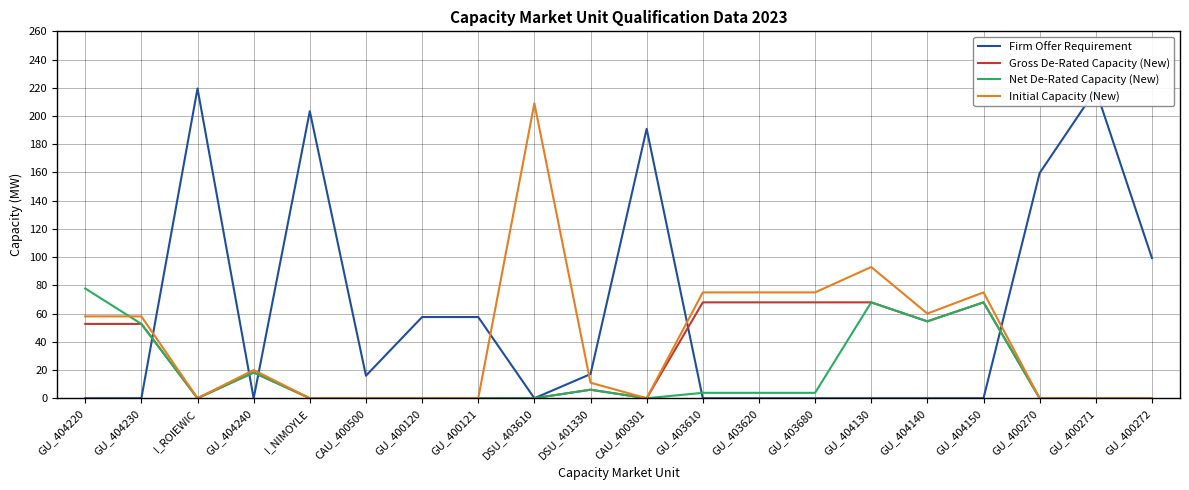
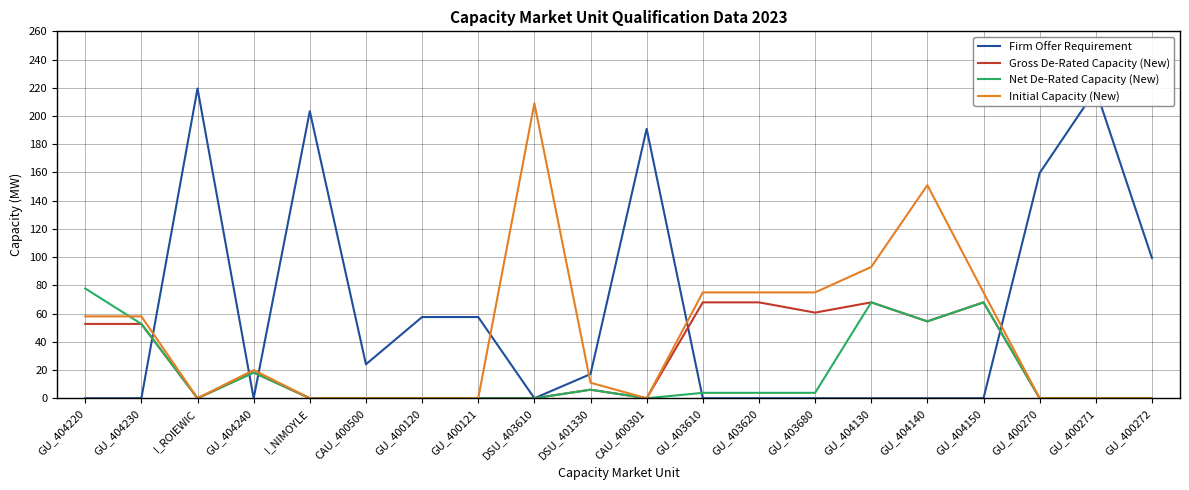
  {
    "Firm Offer Requirement": {
      "GU_404220": 0,
      "GU_404230": 0,
      "I_ROIEWIC": 220,
      "GU_404240": 0,
      "I_NIMOYLE": 203,
-     "CAU_400500": 16,
+     "CAU_400500": 24,
      "GU_400120": 58,
      "GU_400121": 58,
      "DSU_401330": 17,
      "CAU_400301": 191,
      "GU_403610": 0,
      "GU_403620": 0,
      "GU_403680": 0,
      "GU_404130": 0,
      "GU_404140": 0,
      "GU_404150": 0,
      "GU_400270": 160,
      "GU_400272": 99
    },
    "Gross De-Rated Capacity (New)": {
      "GU_404220": 53,
      "GU_403610": 68,
      "GU_403620": 68,
-     "GU_403680": 68
+     "GU_403680": 61
    },
    "Net De-Rated Capacity (New)": {
      "GU_404220": 78,
      "GU_403610": 4,
      "GU_403620": 4,
      "GU_403680": 4
    },
    "Initial Capacity (New)": {
      "GU_404220": 58,
      "GU_404230": 58,
      "DSU_403610": 209,
      "DSU_401330": 11,
      "GU_403610": 75,
      "GU_403620": 75,
      "GU_403680": 75,
      "GU_404130": 93,
-     "GU_404140": 60,
+     "GU_404140": 151,
      "GU_404150": 75
    }
  }
